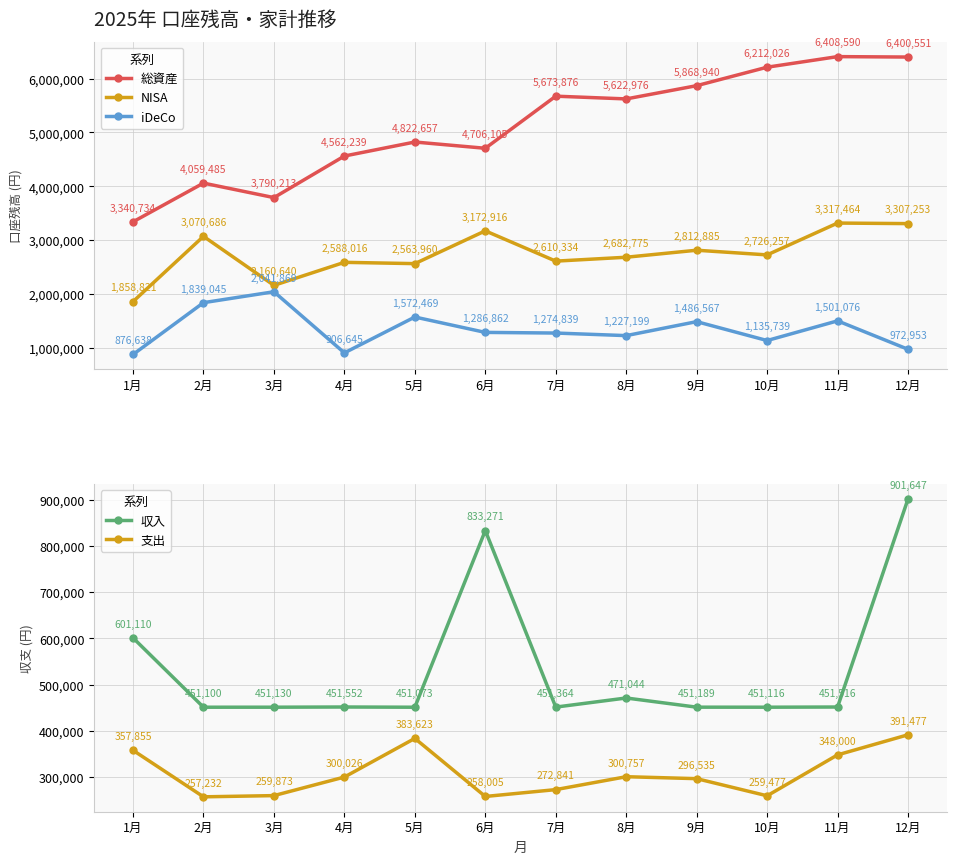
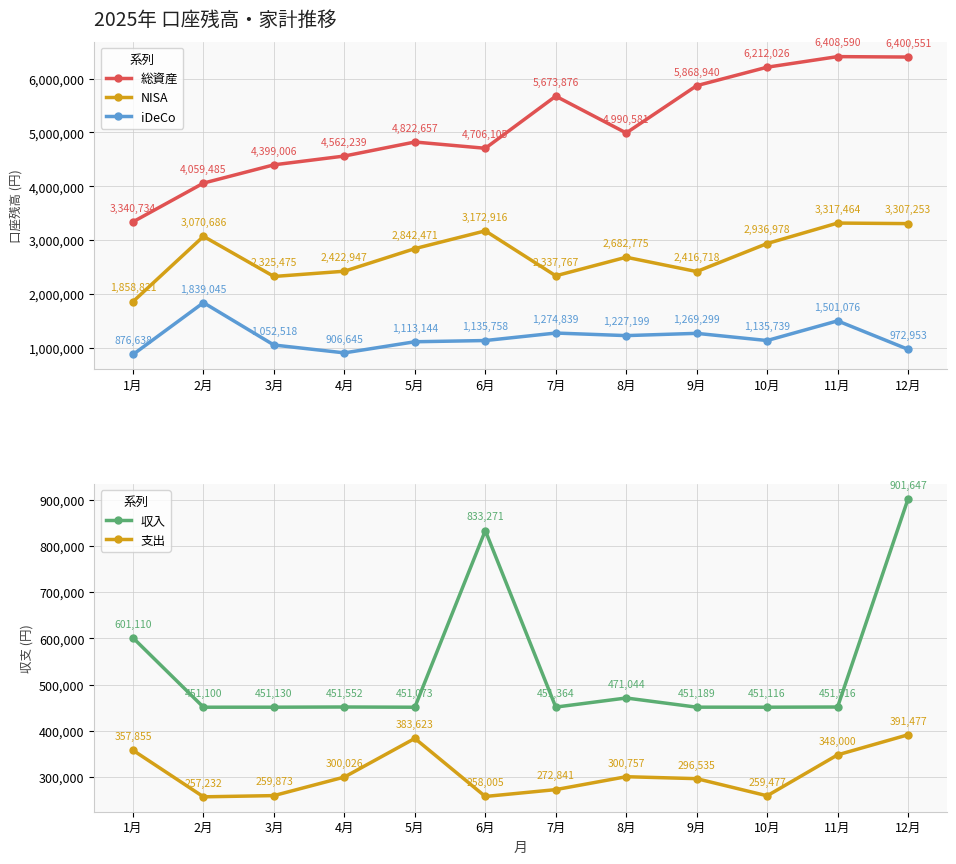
  {
    "2025年 口座残高・家計推移": {
      "総資産": {
        "1月": "3,340,734",
        "2月": "4,059,485",
-       "3月": "3,790,213",
+       "3月": "4,399,006",
        "4月": "4,562,239",
        "5月": "4,822,657",
        "6月": "4,706,105",
        "7月": "5,673,876",
-       "8月": "5,622,976",
+       "8月": "4,990,581",
        "9月": "5,868,940",
        "10月": "6,212,026",
        "11月": "6,408,590",
        "12月": "6,400,551"
      },
      "NISA": {
        "1月": "1,858,821",
        "2月": "3,070,686",
-       "3月": "2,160,640",
-       "4月": "2,588,016",
-       "5月": "2,563,960",
+       "3月": "2,325,475",
+       "4月": "2,422,947",
+       "5月": "2,842,471",
        "6月": "3,172,916",
-       "7月": "2,610,334",
+       "7月": "2,337,767",
        "8月": "2,682,775",
-       "9月": "2,812,885",
-       "10月": "2,726,257",
+       "9月": "2,416,718",
+       "10月": "2,936,978",
        "11月": "3,317,464",
        "12月": "3,307,253"
      },
      "iDeCo": {
        "1月": "876,638",
        "2月": "1,839,045",
-       "3月": "2,041,869",
+       "3月": "1,052,518",
        "4月": "906,645",
-       "5月": "1,572,469",
-       "6月": "1,286,862",
+       "5月": "1,113,144",
+       "6月": "1,135,758",
        "7月": "1,274,839",
        "8月": "1,227,199",
-       "9月": "1,486,567",
+       "9月": "1,269,299",
        "10月": "1,135,739",
        "11月": "1,501,076",
        "12月": "972,953"
      }
    }
  }
